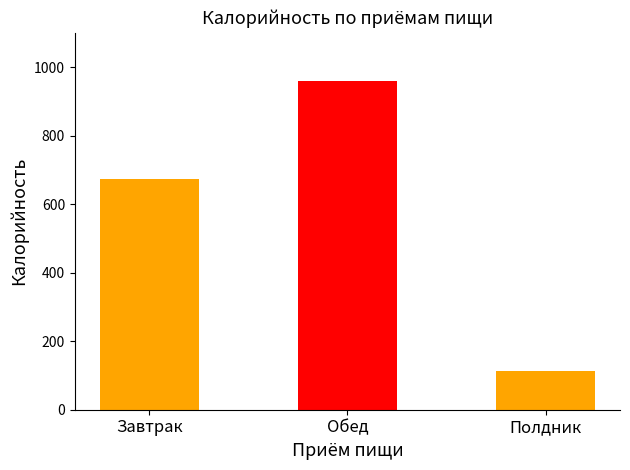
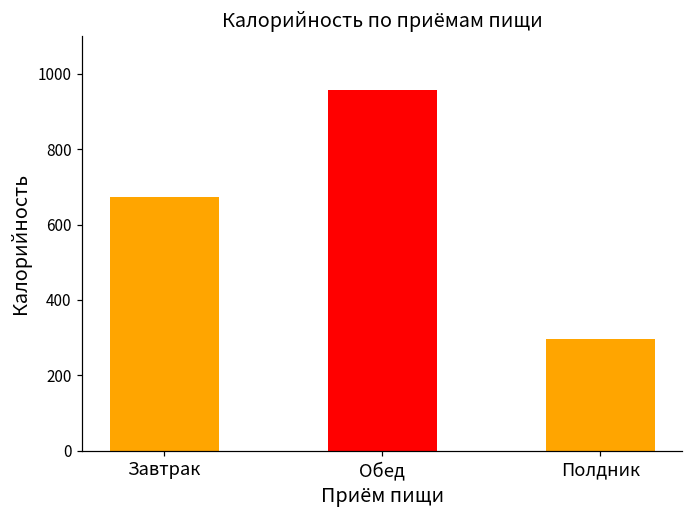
  {
    "Завтрак": 670,
    "Обед": 960,
-   "Полдник": 110
+   "Полдник": 300
  }
